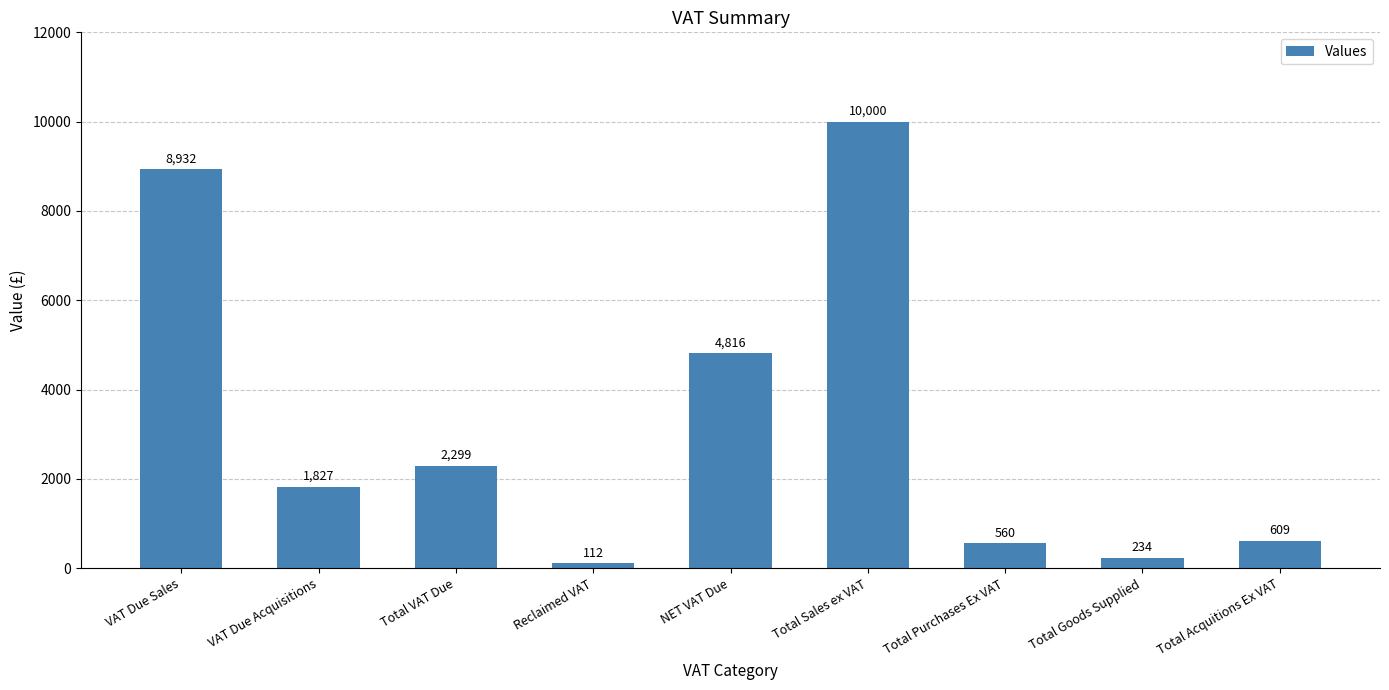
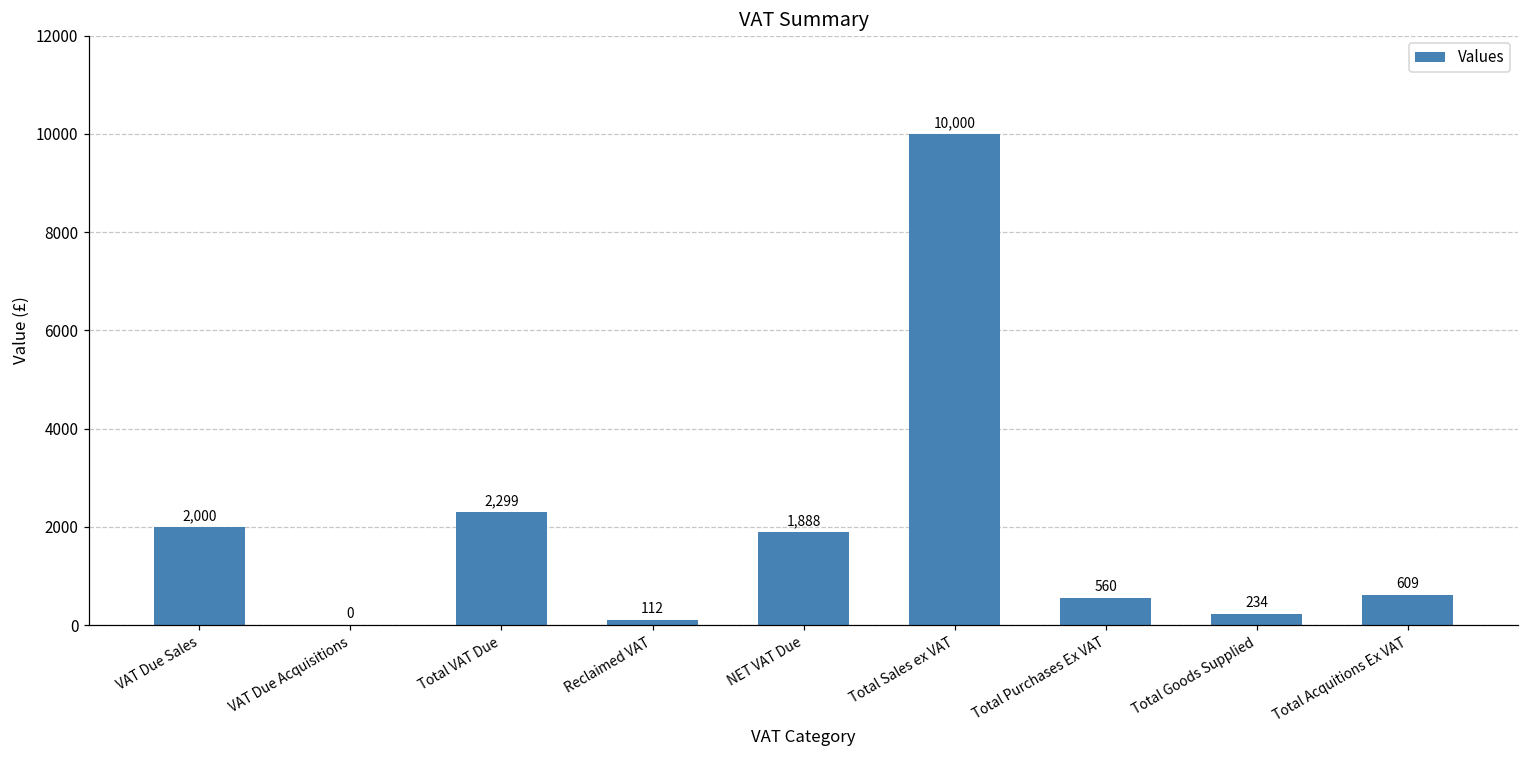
  {
-   "VAT Due Sales": "8,932",
-   "VAT Due Acquisitions": "1,827",
+   "VAT Due Sales": "2,000",
+   "VAT Due Acquisitions": "0",
    "Total VAT Due": "2,299",
    "Reclaimed VAT": "112",
-   "NET VAT Due": "4,816",
+   "NET VAT Due": "1,888",
    "Total Sales ex VAT": "10,000",
    "Total Purchases Ex VAT": "560",
    "Total Goods Supplied": "234",
    "Total Acquitions Ex VAT": "609"
  }
